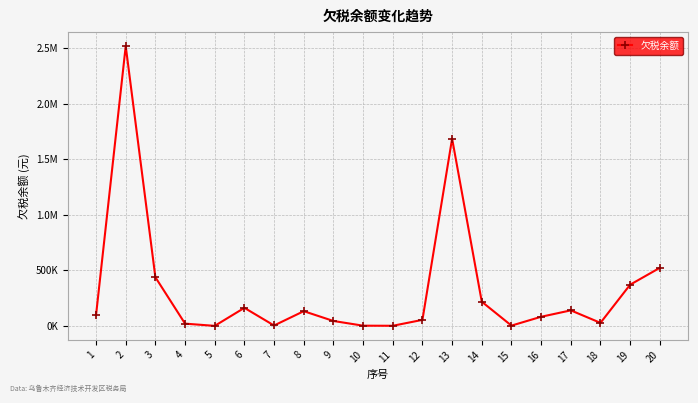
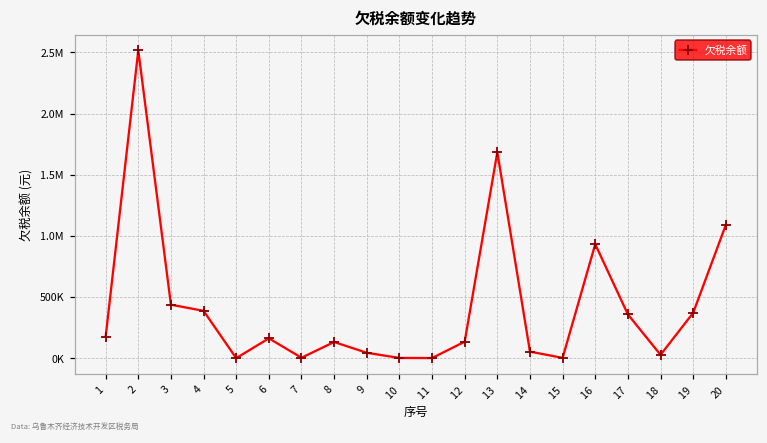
  {
-   "1": 100000,
+   "1": 180000,
    "2": 2520000,
    "3": 440000,
-   "4": 20000,
+   "4": 390000,
    "5": 0,
    "6": 160000,
    "7": 0,
    "8": 130000,
    "9": 50000,
    "10": 0,
    "11": 0,
-   "12": 60000,
+   "12": 140000,
    "13": 1680000,
-   "14": 220000,
+   "14": 50000,
    "15": 0,
-   "16": 80000,
-   "17": 140000,
+   "16": 930000,
+   "17": 360000,
    "18": 30000,
    "19": 370000,
-   "20": 520000
+   "20": 1090000
  }
